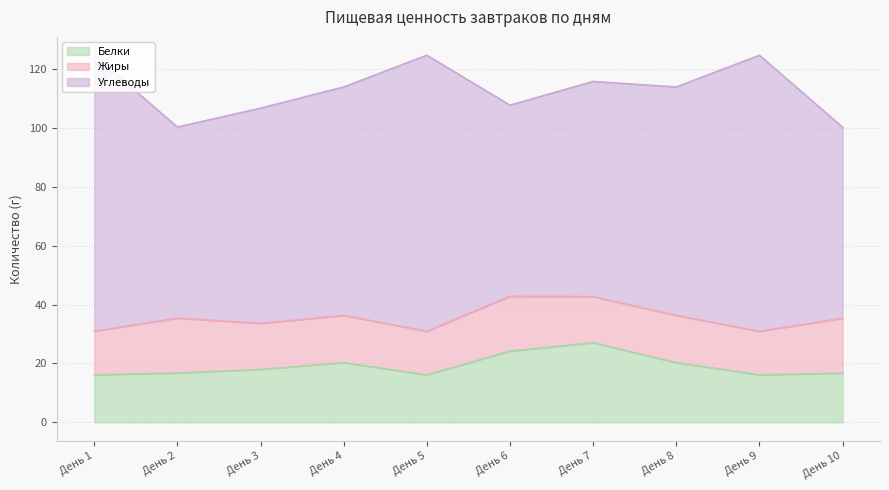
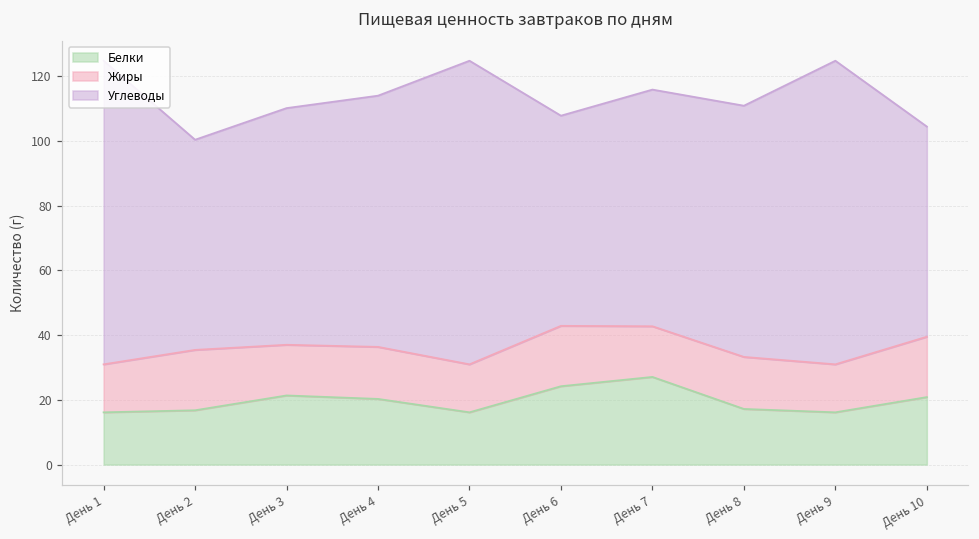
  {
    "Белки": {
      "День 1": 16,
      "День 2": 17,
-     "День 3": 18,
+     "День 3": 21,
      "День 4": 20,
      "День 5": 16,
      "День 6": 24,
      "День 7": 27,
-     "День 8": 20,
+     "День 8": 17,
      "День 9": 16,
-     "День 10": 17
+     "День 10": 21
    }
  }
